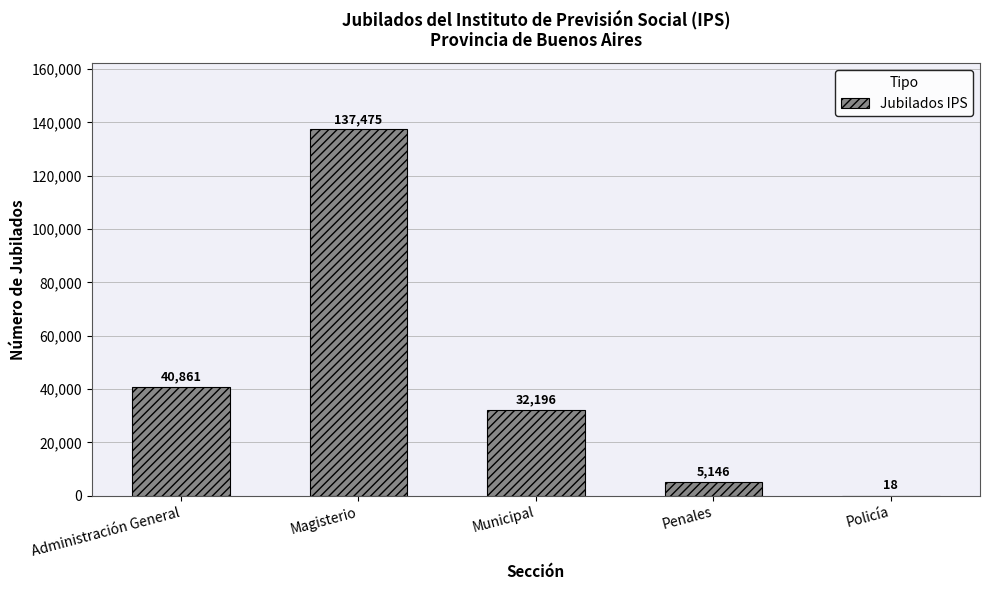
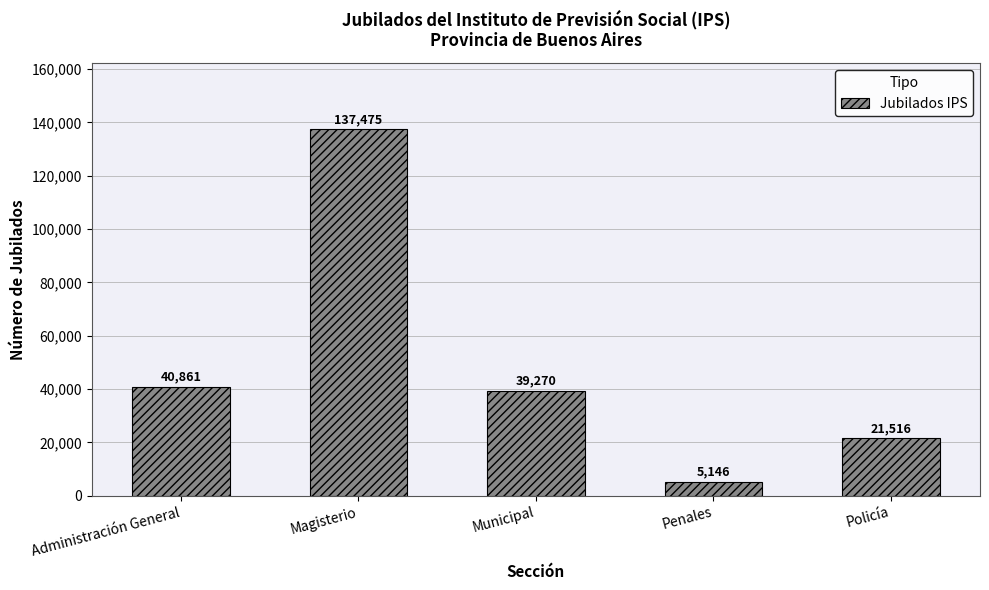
  {
    "Administración General": "40,861",
    "Magisterio": "137,475",
-   "Municipal": "32,196",
+   "Municipal": "39,270",
    "Penales": "5,146",
-   "Policía": "18"
+   "Policía": "21,516"
  }
